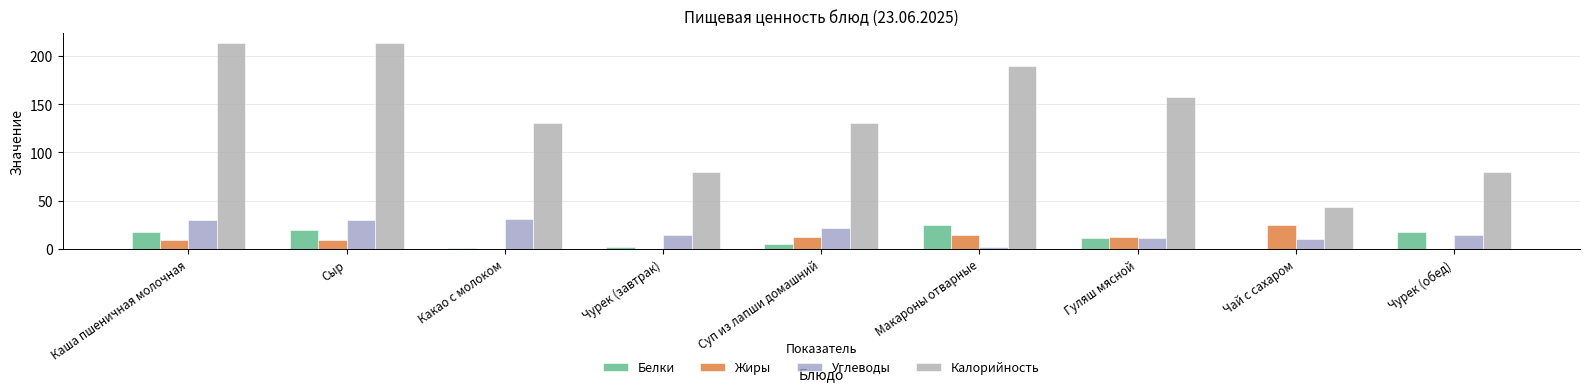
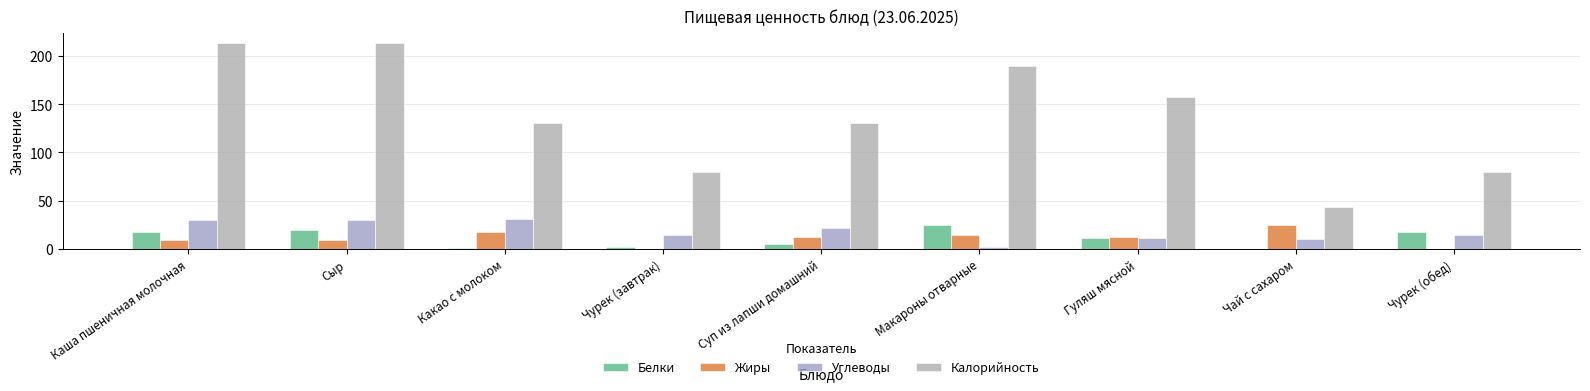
  {
    "Белки": {
      "Каша пшеничная молочная": 20,
      "Сыр": 20,
      "Суп из лапши домашний": 10,
      "Макароны отварные": 30,
      "Гуляш мясной": 10,
      "Чай с сахаром": 0,
      "Чурек (обед)": 20
    },
    "Жиры": {
      "Каша пшеничная молочная": 10,
      "Сыр": 10,
-     "Какао с молоком": 0,
+     "Какао с молоком": 20,
      "Чурек (завтрак)": 0,
      "Суп из лапши домашний": 10,
      "Макароны отварные": 10,
      "Гуляш мясной": 10,
      "Чай с сахаром": 30,
      "Чурек (обед)": 0
    }
  }
